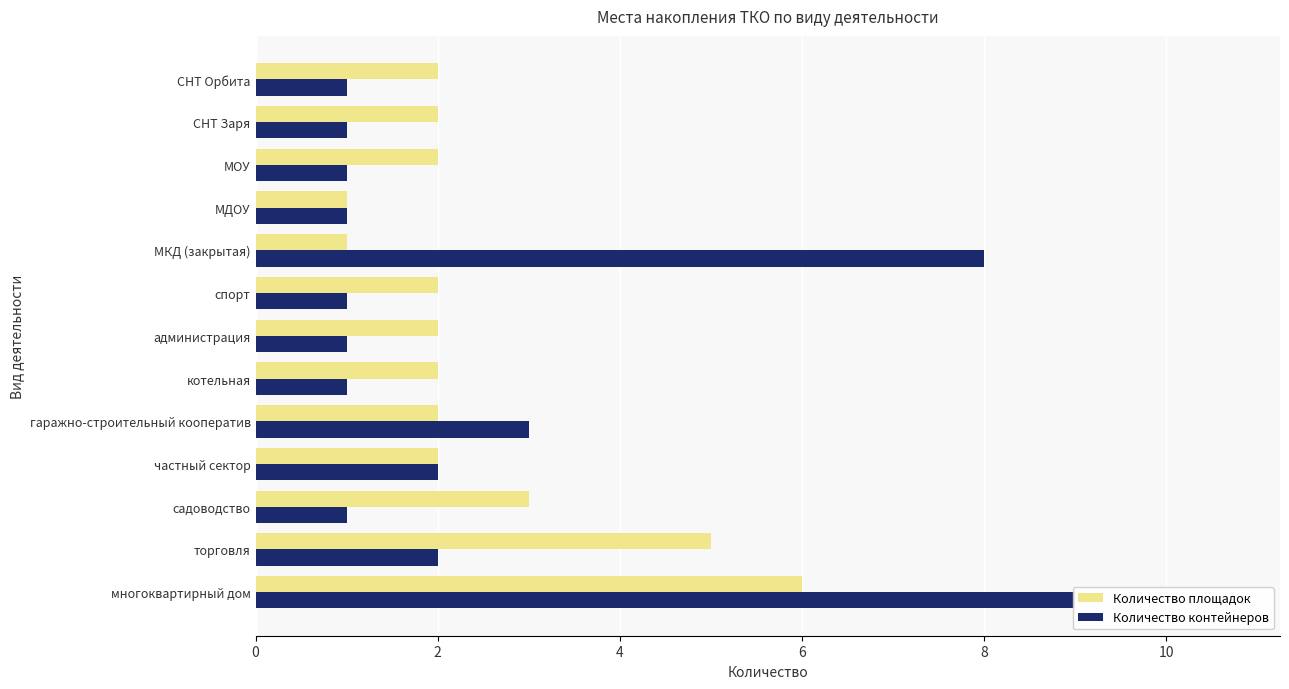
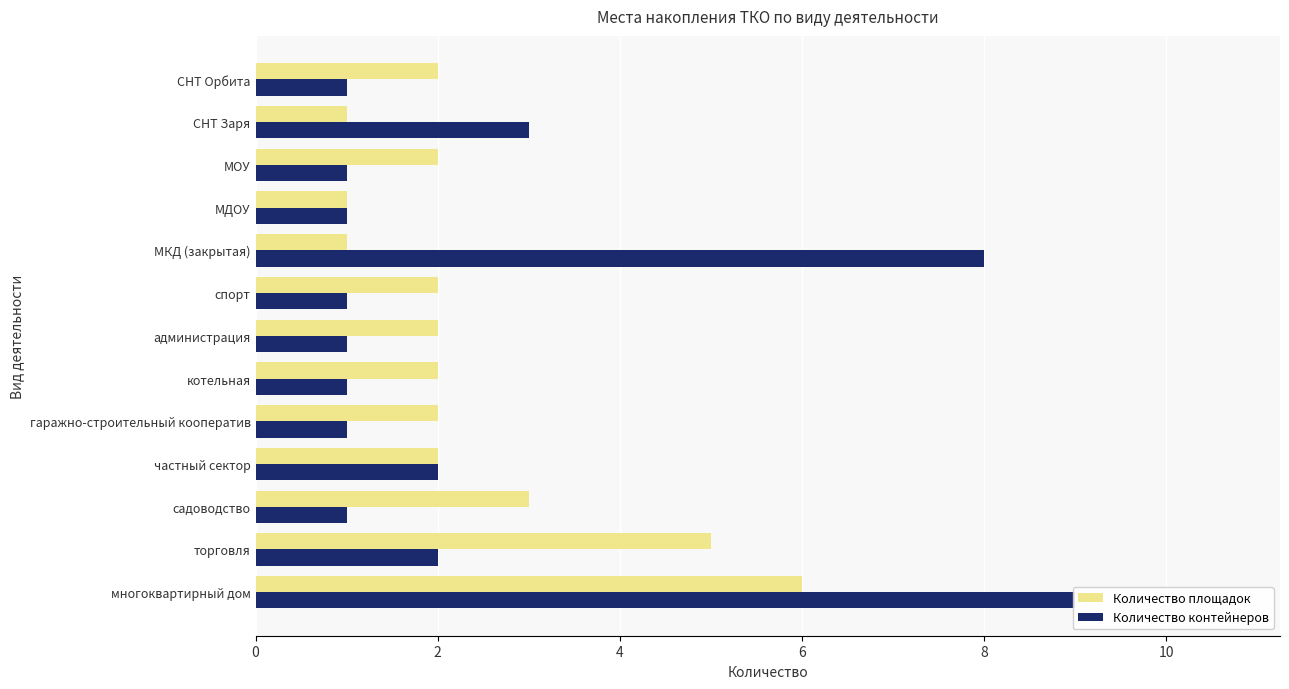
  {
    "Количество площадок": {
      "СНТ Орбита": 2,
-     "СНТ Заря": 2,
+     "СНТ Заря": 1,
      "МОУ": 2,
      "МДОУ": 1,
      "МКД (закрытая)": 1,
      "спорт": 2,
      "администрация": 2,
      "котельная": 2,
      "гаражно-строительный кооператив": 2,
      "частный сектор": 2,
      "садоводство": 3,
      "торговля": 5,
      "многоквартирный дом": 6
    },
    "Количество контейнеров": {
      "СНТ Орбита": 1,
-     "СНТ Заря": 1,
+     "СНТ Заря": 3,
      "МОУ": 1,
      "МДОУ": 1,
      "МКД (закрытая)": 8,
      "спорт": 1,
      "администрация": 1,
      "котельная": 1,
-     "гаражно-строительный кооператив": 3,
+     "гаражно-строительный кооператив": 1,
      "частный сектор": 2,
      "садоводство": 1,
      "торговля": 2
    }
  }
